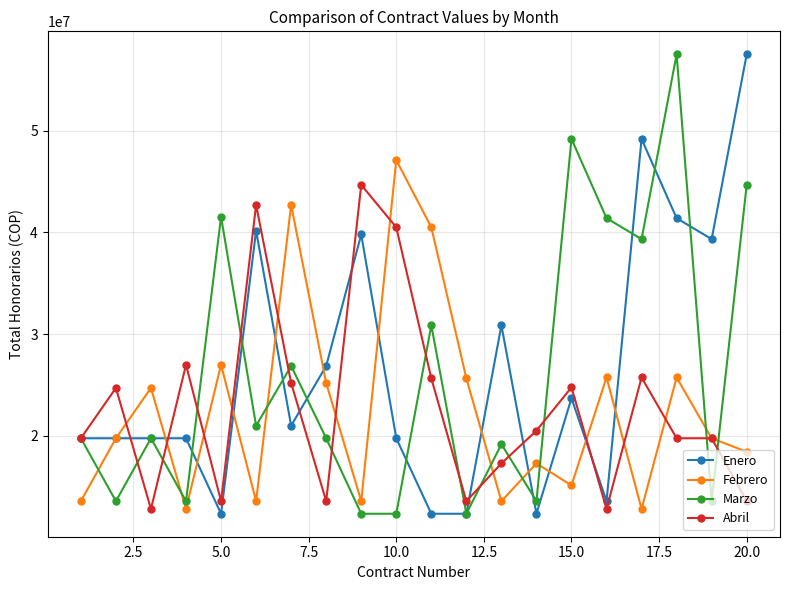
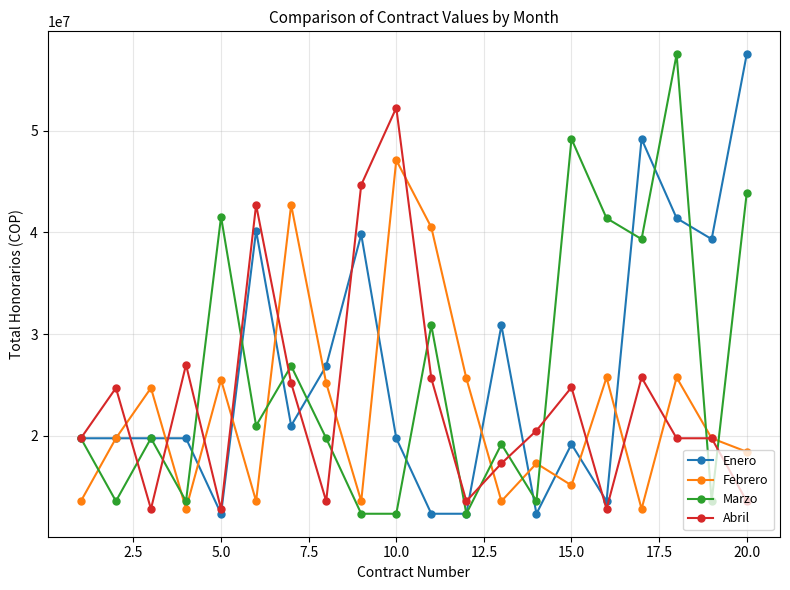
  {
    "Enero": {
      "5.0": 12400000,
      "10.0": 19800000,
-     "15.0": 23700000,
+     "15.0": 19200000,
      "20.0": 57500000
    },
    "Febrero": {
-     "5.0": 27000000,
+     "5.0": 25500000,
      "10.0": 47100000,
      "15.0": 15100000
    },
    "Marzo": {
      "5.0": 41500000,
      "10.0": 12400000,
      "15.0": 49200000,
-     "20.0": 44700000
+     "20.0": 43900000
    },
    "Abril": {
-     "5.0": 13600000,
-     "10.0": 40500000,
+     "5.0": 12800000,
+     "10.0": 52200000,
      "15.0": 24800000
    }
  }
